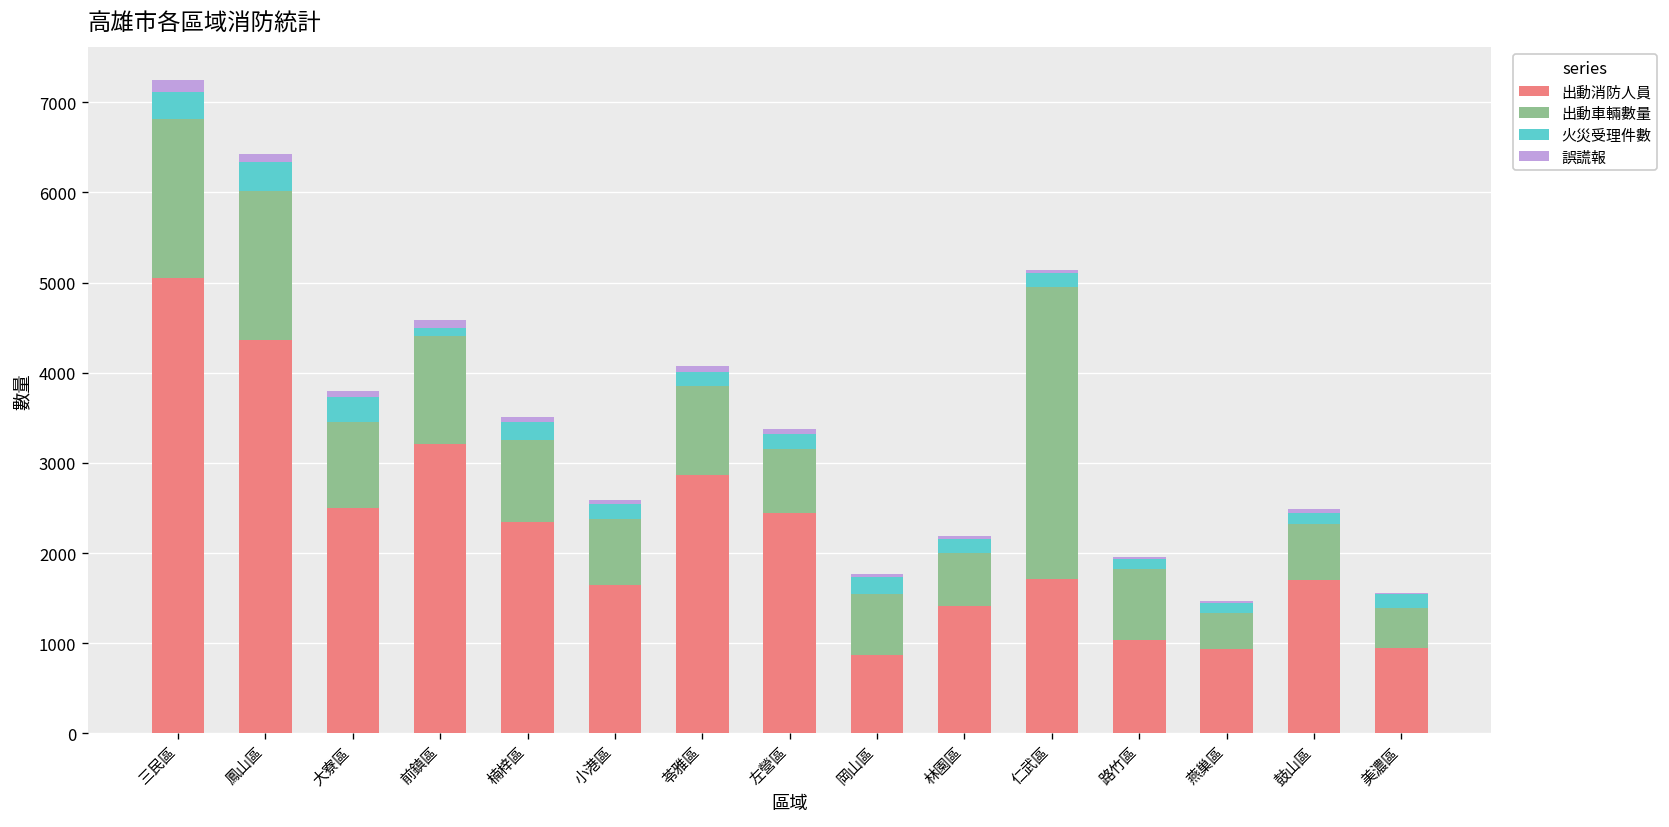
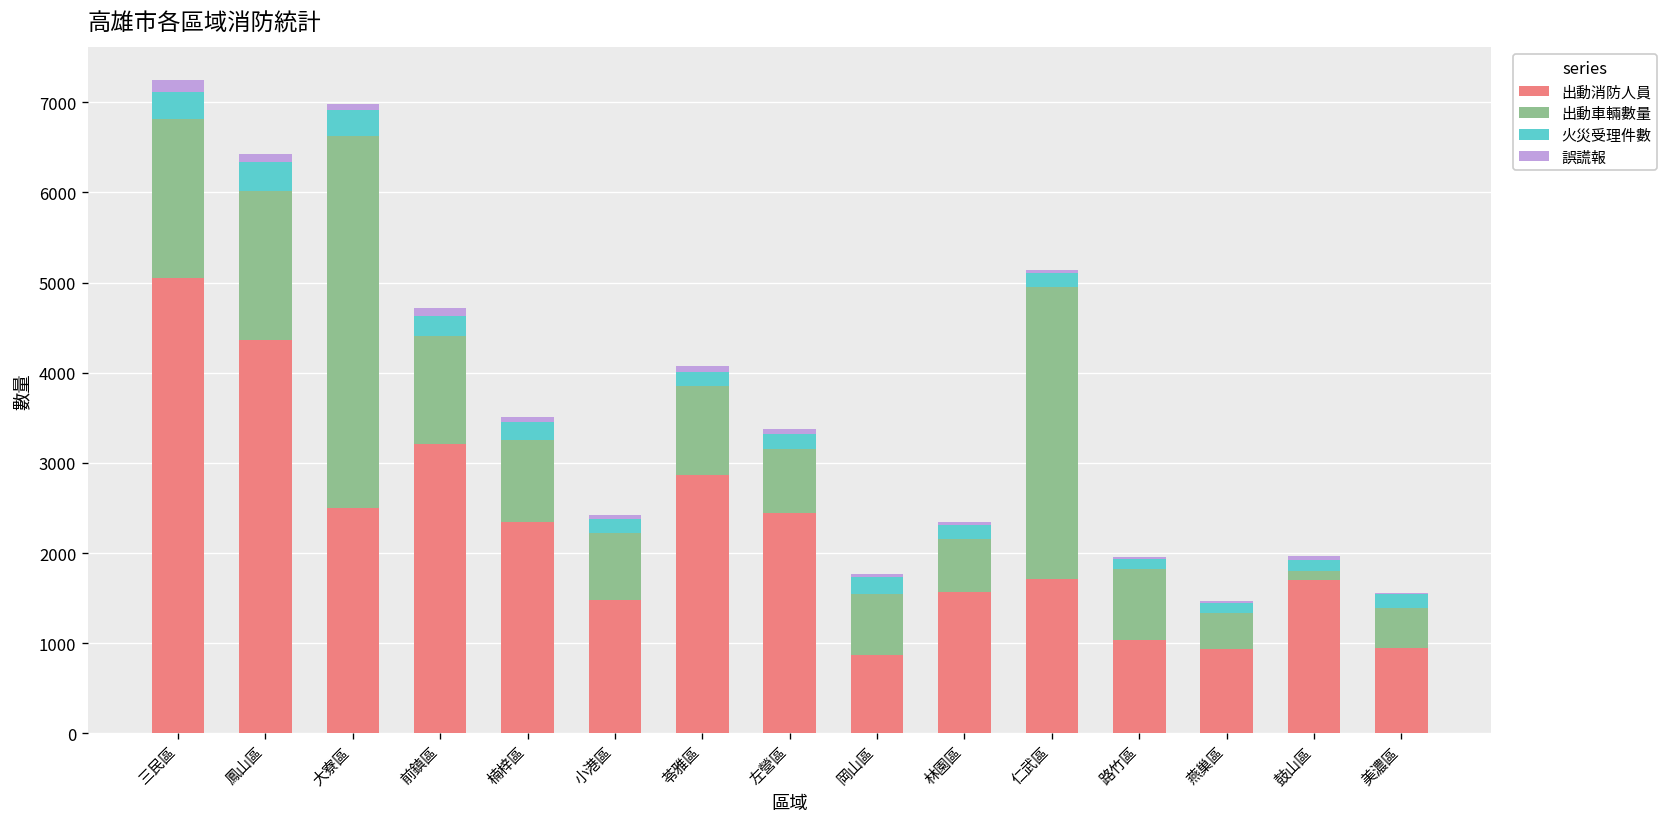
  {
    "出動消防人員": {
      "三民區": 5000,
      "鳳山區": 4400,
      "大寮區": 2500,
      "前鎮區": 3200,
      "楠梓區": 2300,
-     "小港區": 1600,
+     "小港區": 1500,
      "苓雅區": 2900,
      "左營區": 2400,
      "岡山區": 900,
-     "林園區": 1400,
+     "林園區": 1600,
      "仁武區": 1700,
      "路竹區": 1000,
      "燕巢區": 900,
      "鼓山區": 1700,
      "美濃區": 900
    },
    "出動車輛數量": {
      "三民區": 1800,
      "鳳山區": 1700,
-     "大寮區": 900,
+     "大寮區": 4100,
      "前鎮區": 1200,
      "楠梓區": 900,
      "小港區": 700,
      "苓雅區": 1000,
      "左營區": 700,
      "岡山區": 700,
      "林園區": 600,
      "仁武區": 3200,
      "路竹區": 800,
      "燕巢區": 400,
-     "鼓山區": 600,
+     "鼓山區": 100,
      "美濃區": 400
    },
    "火災受理件數": {
      "三民區": 300,
      "鳳山區": 300,
      "大寮區": 300,
-     "前鎮區": 100,
+     "前鎮區": 200,
      "楠梓區": 200,
      "小港區": 200,
      "苓雅區": 200,
      "左營區": 200,
      "岡山區": 200,
      "林園區": 200,
      "仁武區": 200,
      "路竹區": 100,
      "燕巢區": 100,
      "鼓山區": 100,
      "美濃區": 200
    },
    "誤謊報": {
      "三民區": 100,
      "鳳山區": 100,
      "大寮區": 100,
      "前鎮區": 100,
      "楠梓區": 100,
      "小港區": 0,
      "苓雅區": 100,
      "左營區": 100,
      "仁武區": 0,
      "鼓山區": 0
    }
  }
